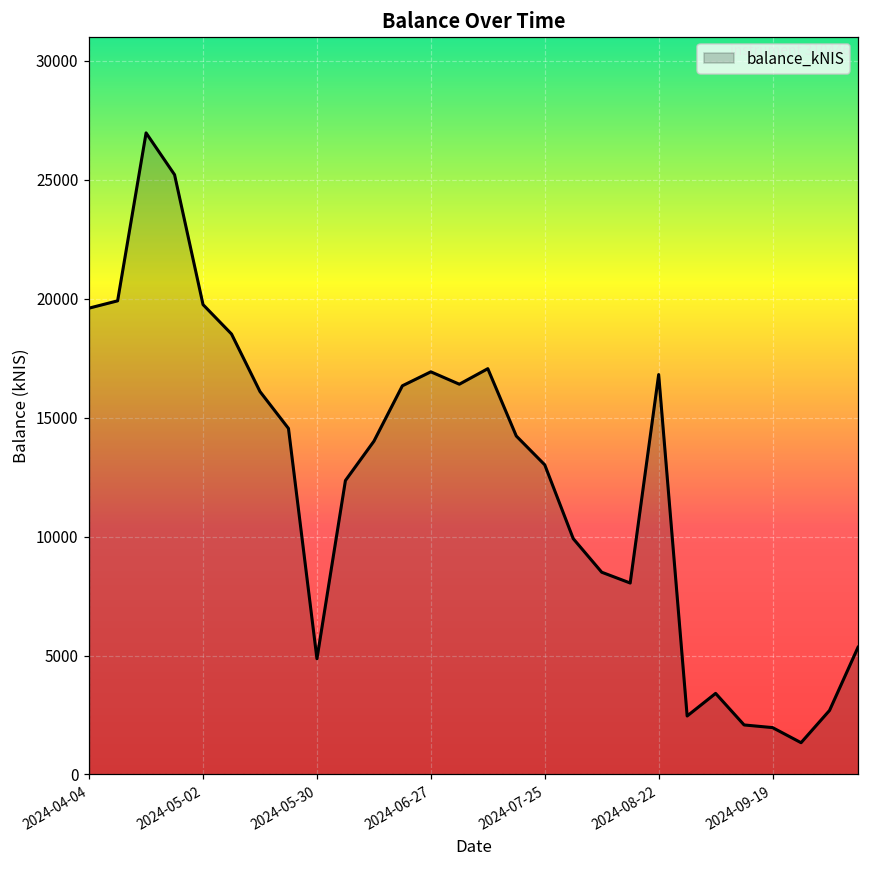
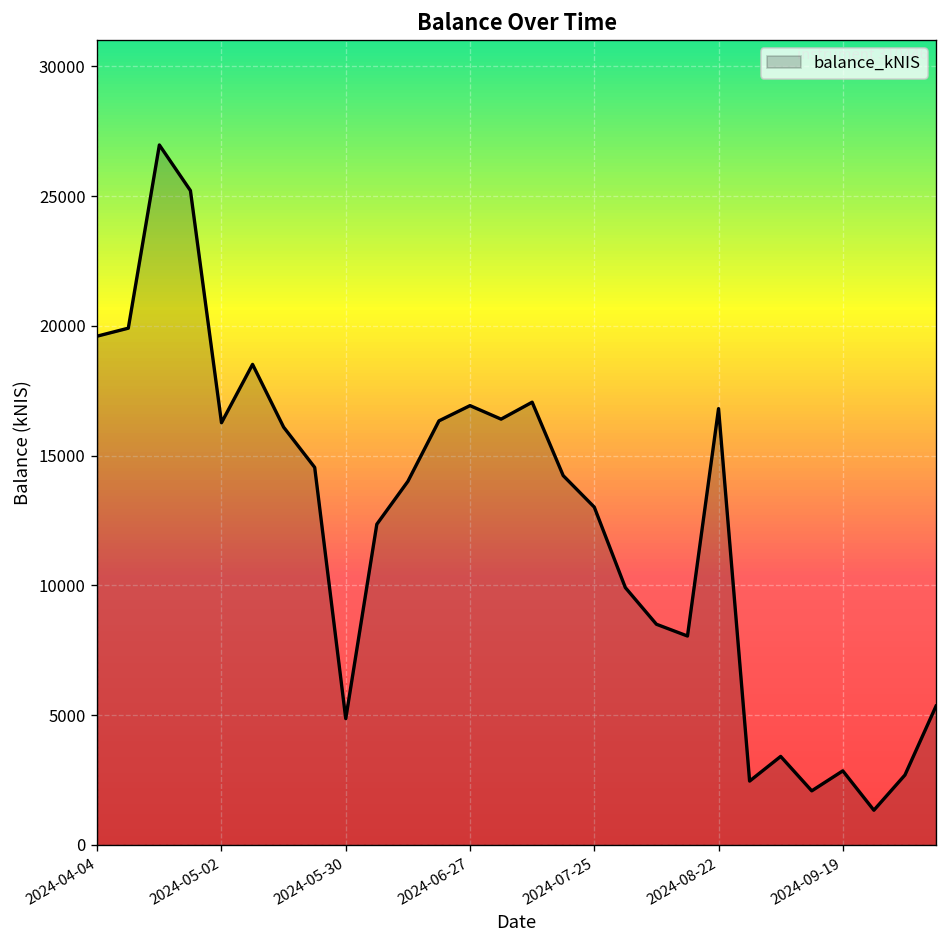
  {
    "2024-04-04": 19600,
-   "2024-05-02": 19800,
+   "2024-05-02": 16300,
    "2024-05-30": 4900,
    "2024-06-27": 16900,
    "2024-07-25": 13000,
    "2024-08-22": 16800,
-   "2024-09-19": 2000
+   "2024-09-19": 2900
  }
